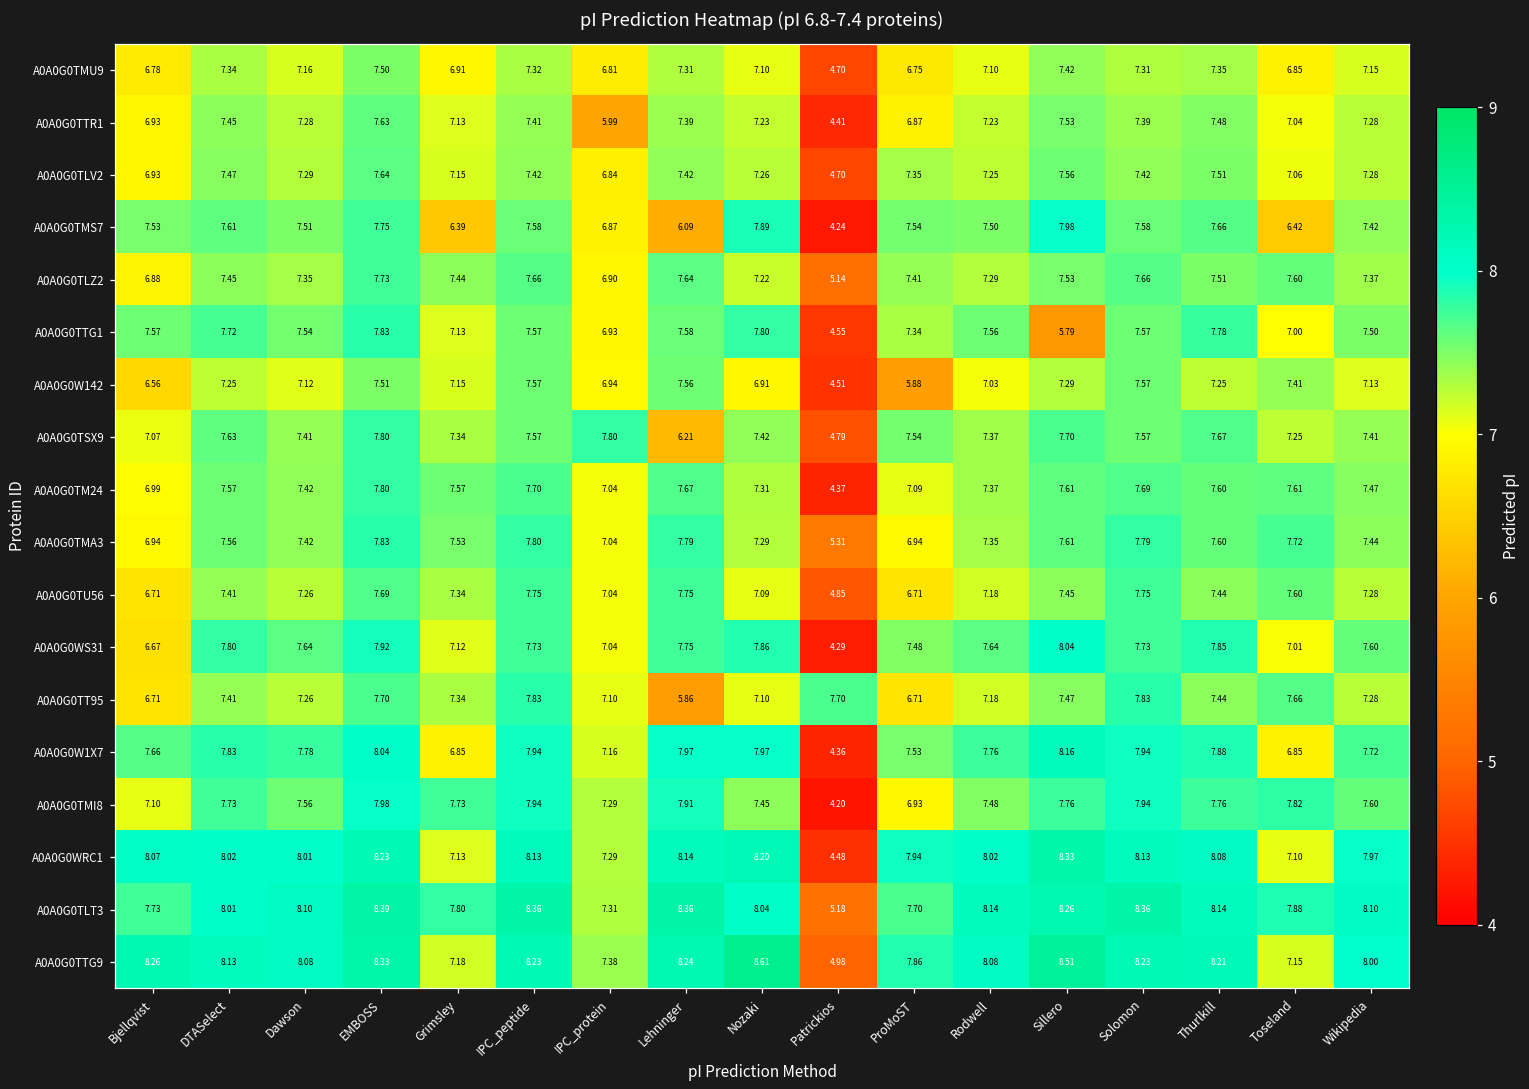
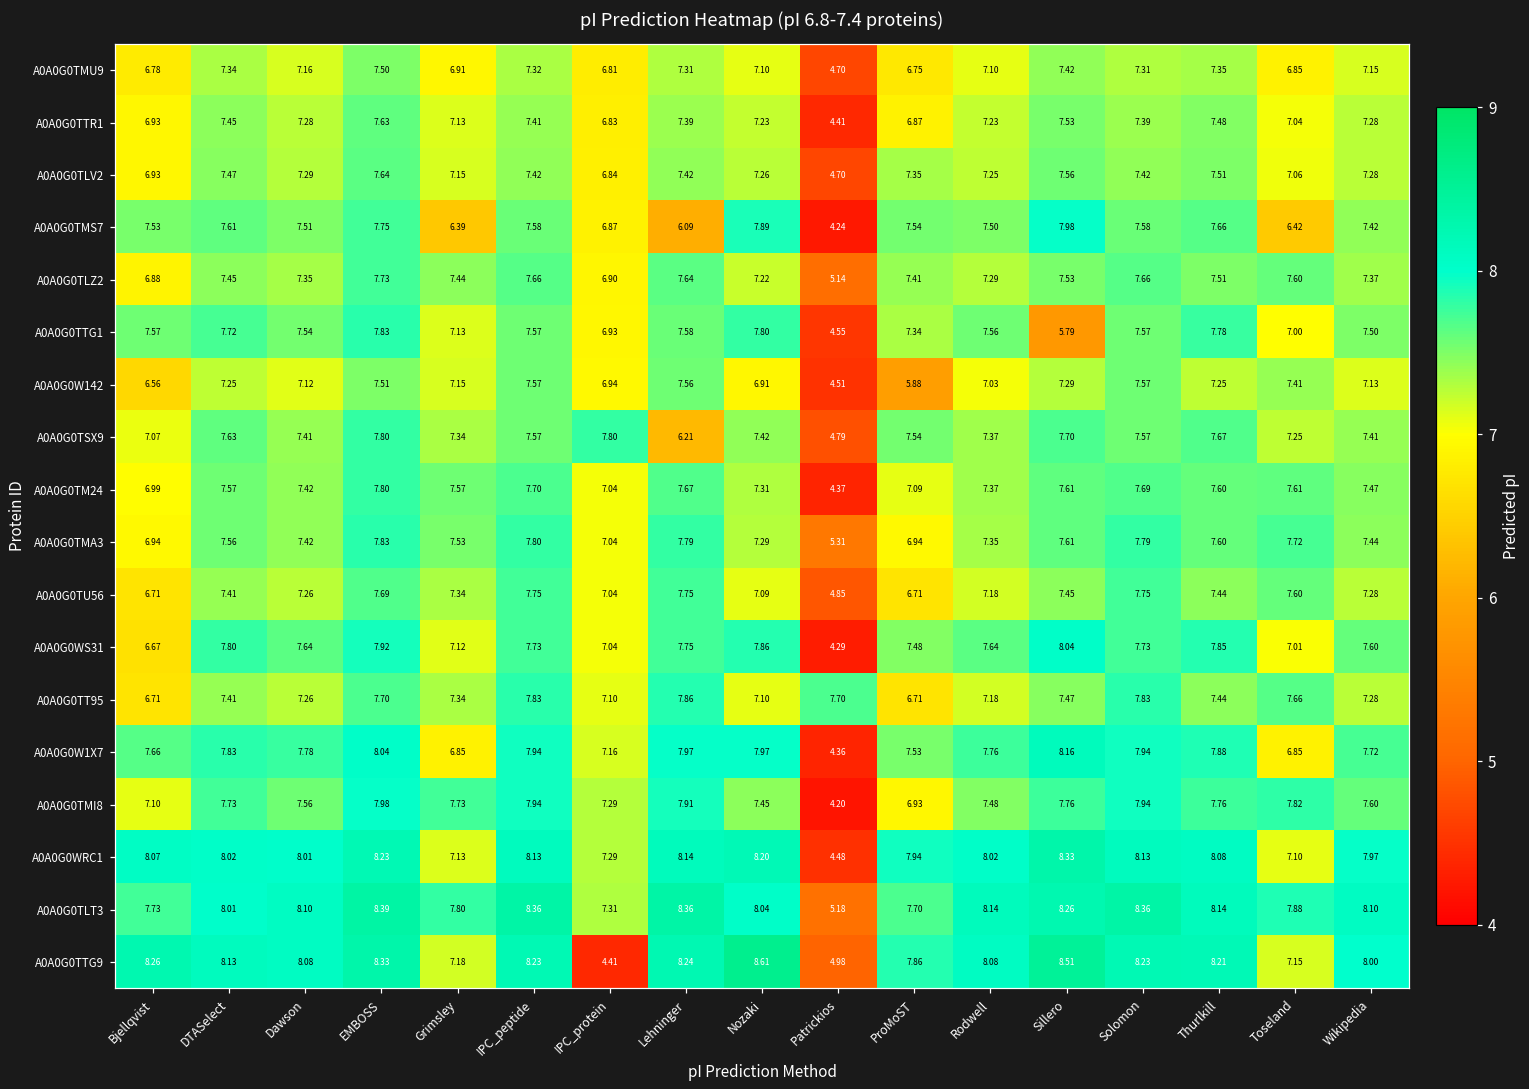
  {
    "A0A0G0TTR1": {
      "Bjellqvist": 6.93,
      "DTASelect": 7.45,
      "Dawson": 7.28,
      "EMBOSS": 7.63,
      "Grimsley": 7.13,
      "IPC_peptide": 7.41,
-     "IPC_protein": 5.99,
+     "IPC_protein": 6.83,
      "Lehninger": 7.39,
      "Nozaki": 7.23,
      "Patrickios": 4.41,
      "ProMoST": 6.87,
      "Rodwell": 7.23,
      "Sillero": 7.53,
      "Solomon": 7.39,
      "Thurlkill": 7.48,
      "Toseland": 7.04,
      "Wikipedia": 7.28
    },
    "A0A0G0TT95": {
      "Bjellqvist": 6.71,
      "DTASelect": 7.41,
      "Dawson": 7.26,
      "EMBOSS": 7.70,
      "Grimsley": 7.34,
      "IPC_peptide": 7.83,
      "IPC_protein": 7.10,
-     "Lehninger": 5.86,
+     "Lehninger": 7.86,
      "Nozaki": 7.10,
      "Patrickios": 7.70,
      "ProMoST": 6.71,
      "Rodwell": 7.18,
      "Sillero": 7.47,
      "Solomon": 7.83,
      "Thurlkill": 7.44,
      "Toseland": 7.66,
      "Wikipedia": 7.28
    },
    "A0A0G0TTG9": {
      "Bjellqvist": 8.26,
      "DTASelect": 8.13,
      "Dawson": 8.08,
      "EMBOSS": 8.33,
      "Grimsley": 7.18,
      "IPC_peptide": 8.23,
-     "IPC_protein": 7.38,
+     "IPC_protein": 4.41,
      "Lehninger": 8.24,
      "Nozaki": 8.61,
      "Patrickios": 4.98,
      "ProMoST": 7.86,
      "Rodwell": 8.08,
      "Sillero": 8.51,
      "Solomon": 8.23,
      "Thurlkill": 8.21,
      "Toseland": 7.15,
      "Wikipedia": 8.00
    }
  }
